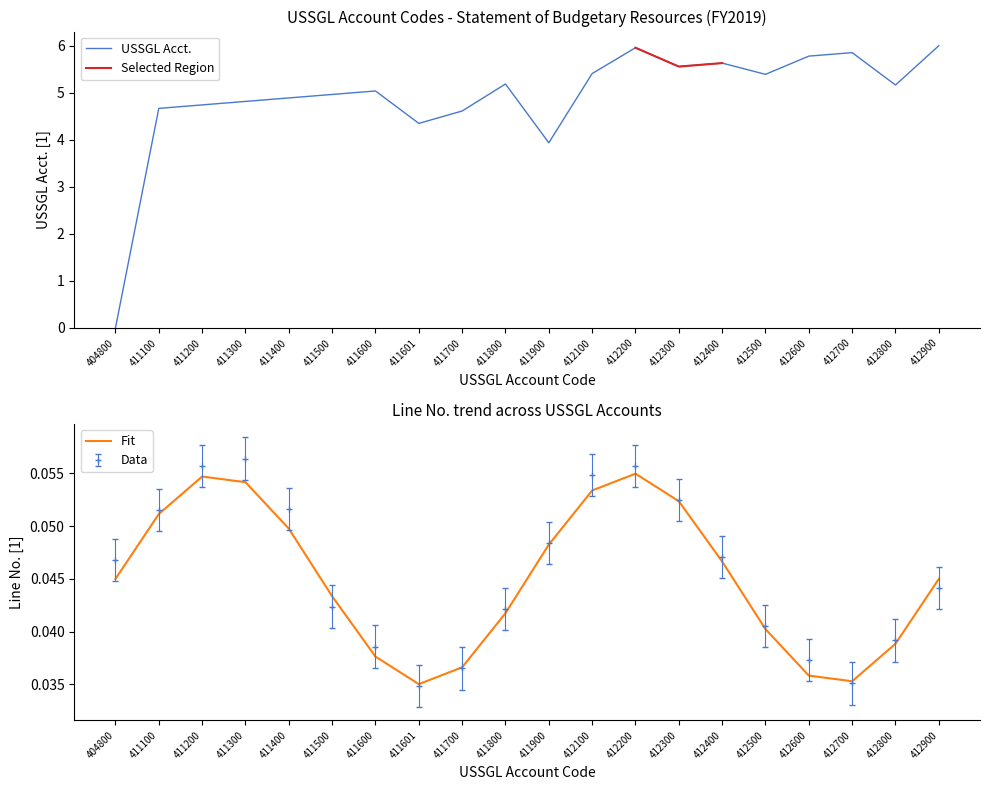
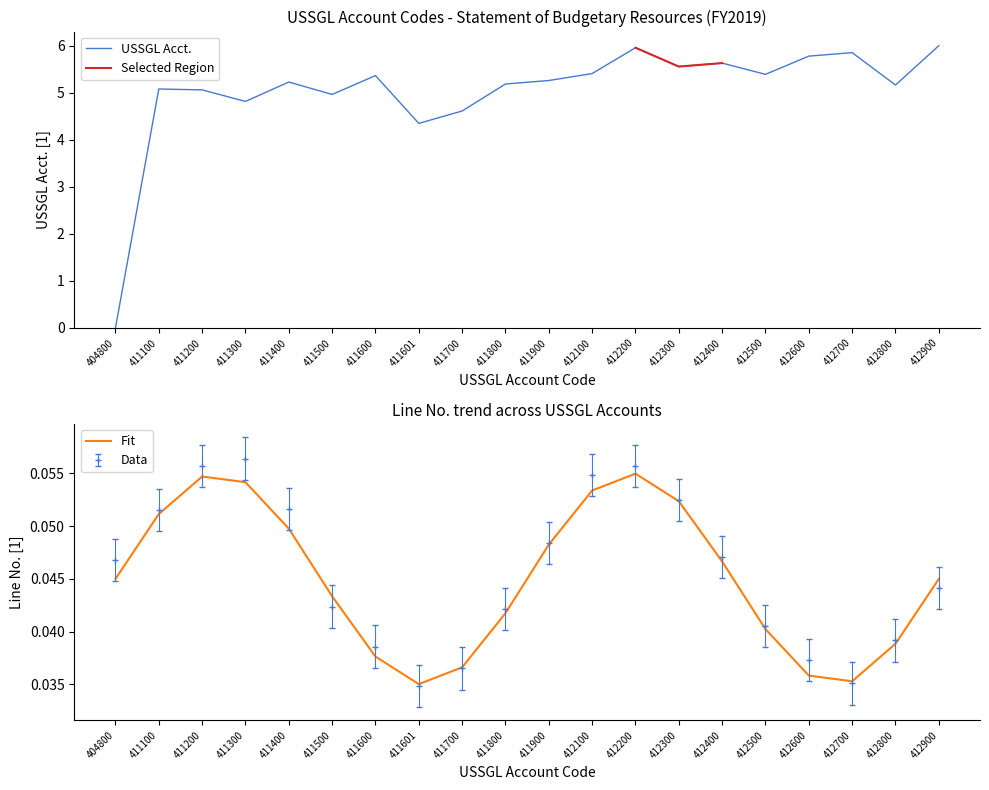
  {
    "USSGL Account Codes - Statement of Budgetary Resources (FY2019)": {
      "USSGL Acct.": {
        "404800": 0.0,
-       "411100": 4.7,
-       "411200": 4.7,
+       "411100": 5.1,
+       "411200": 5.1,
        "411300": 4.8,
-       "411400": 4.9,
+       "411400": 5.2,
        "411500": 5.0,
-       "411600": 5.0,
+       "411600": 5.4,
        "411601": 4.3,
        "411700": 4.6,
        "411800": 5.2,
-       "411900": 3.9,
+       "411900": 5.3,
        "412100": 5.4,
        "412500": 5.4,
        "412600": 5.8,
        "412700": 5.9,
        "412800": 5.2,
        "412900": 6.0
      }
    },
    "Line No. trend across USSGL Accounts": {
      "Fit": {
        "411100": 0.0511,
        "411200": 0.0547,
        "411500": 0.0434,
        "411600": 0.0376,
        "411800": 0.0418,
        "412100": 0.0534,
        "412200": 0.0550,
        "412400": 0.0466,
        "412500": 0.0402,
        "412600": 0.0358,
        "412800": 0.0389,
        "412900": 0.0450
      }
    }
  }
